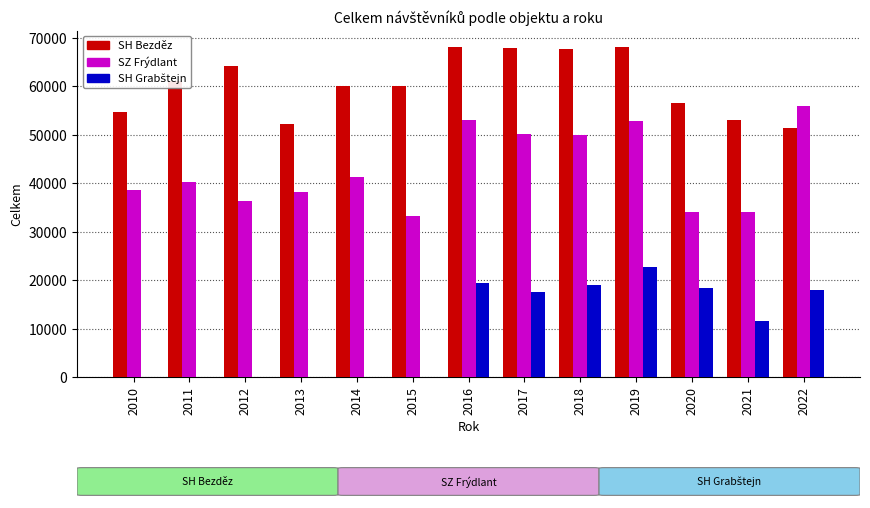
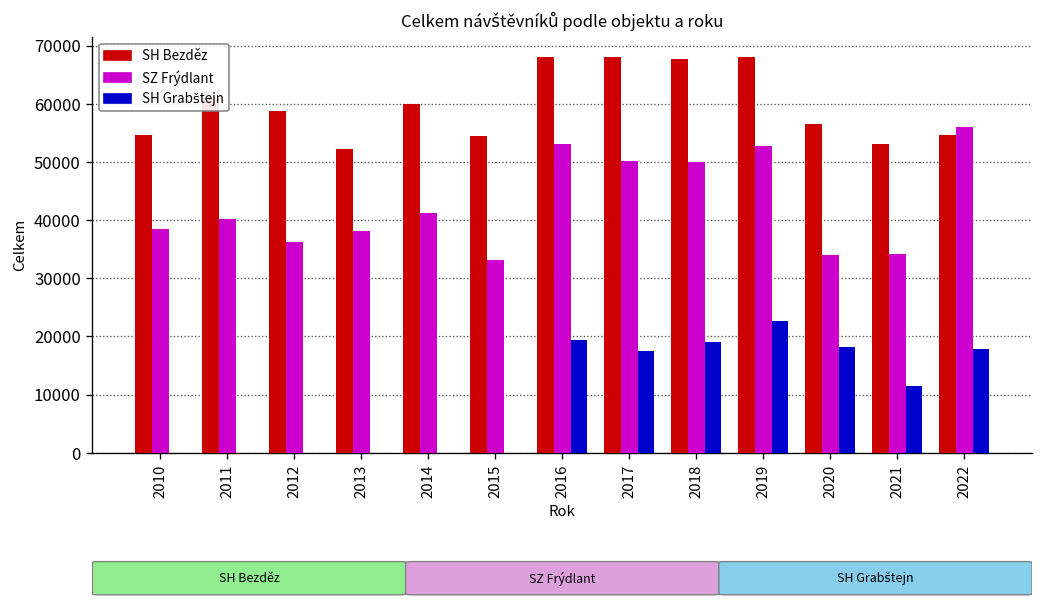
  {
    "SH Bezděz": {
      "2010": 55000,
-     "2012": 64000,
+     "2012": 59000,
      "2013": 52000,
      "2014": 60000,
-     "2015": 60000,
+     "2015": 54000,
      "2016": 68000,
      "2017": 68000,
      "2018": 68000,
      "2019": 68000,
      "2020": 56000,
      "2021": 53000,
-     "2022": 51000
+     "2022": 55000
    },
    "SZ Frýdlant": {
      "2010": 39000,
      "2011": 40000,
      "2012": 36000,
      "2013": 38000,
      "2014": 41000,
      "2015": 33000,
      "2016": 53000,
      "2017": 50000,
      "2018": 50000,
      "2019": 53000,
      "2020": 34000,
      "2021": 34000,
      "2022": 56000
    },
    "SH Grabštejn": {
      "2010": 0,
      "2011": 0,
      "2012": 0,
      "2013": 0,
      "2014": 0,
      "2015": 0,
      "2016": 19000,
      "2017": 17000,
      "2018": 19000,
      "2019": 23000,
      "2020": 18000,
      "2021": 12000,
      "2022": 18000
    }
  }
